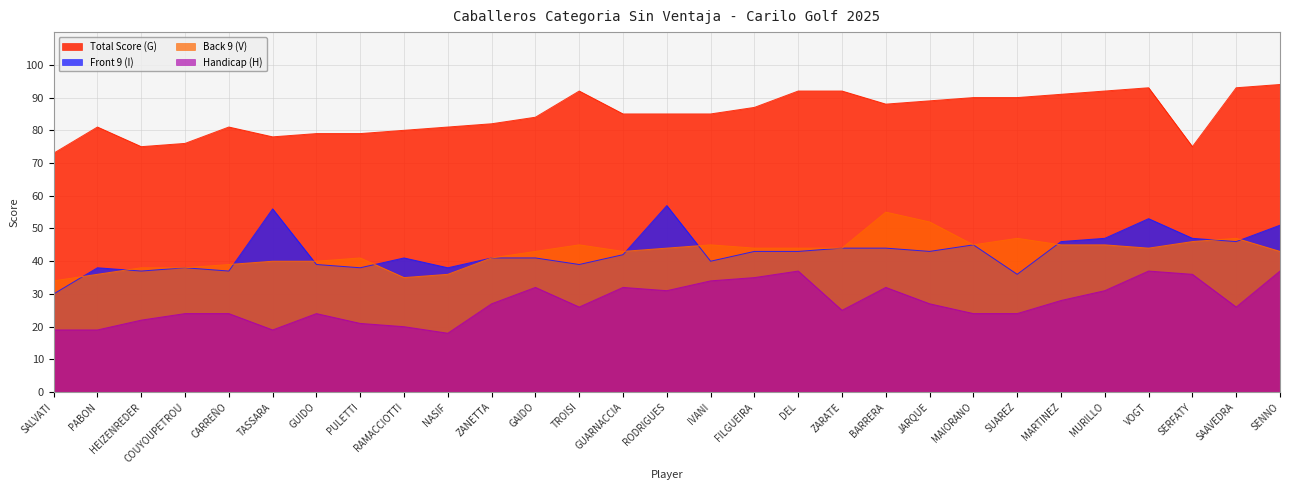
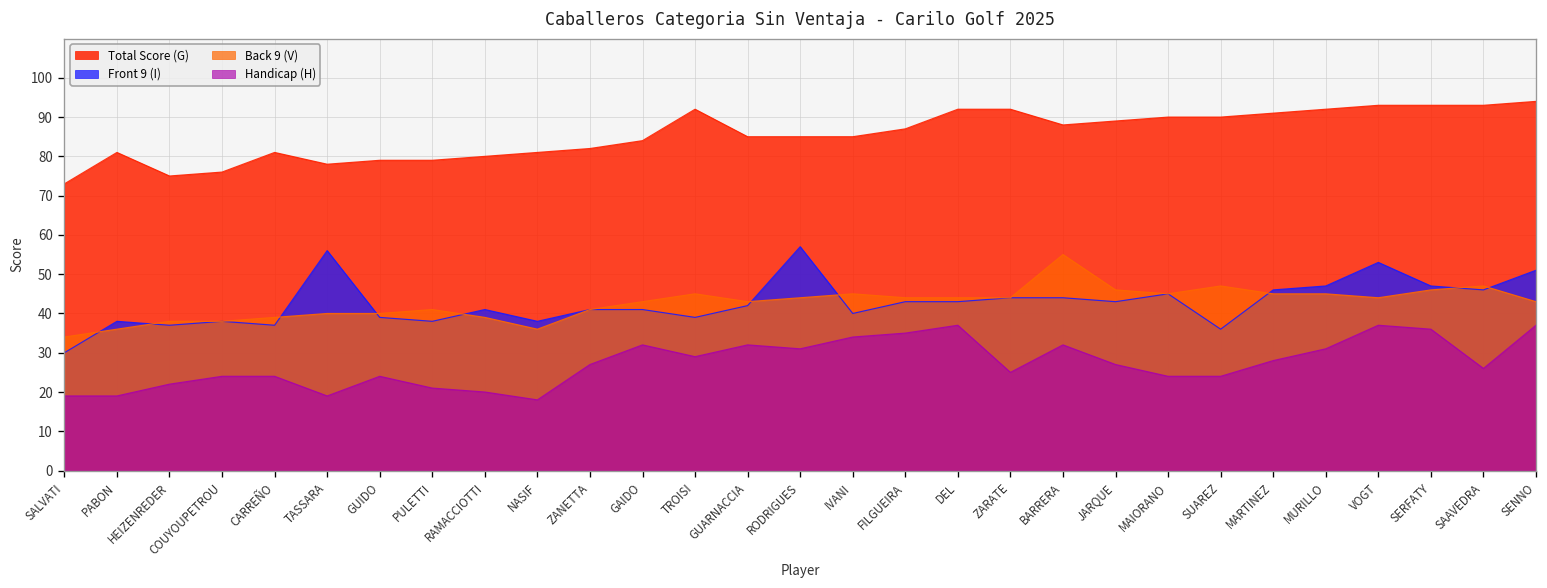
  {
    "Total Score (G)": {
      "SALVATI": 73,
      "PABON": 81,
      "HEIZENREDER": 75,
      "COUYOUPETROU": 76,
      "CARREÑO": 81,
      "TASSARA": 78,
      "GUIDO": 79,
      "PULETTI": 79,
      "RAMACCIOTTI": 80,
      "NASIF": 81,
      "ZANETTA": 82,
      "GAIDO": 84,
      "TROISI": 92,
      "GUARNACCIA": 85,
      "RODRIGUES": 85,
      "IVANI": 85,
      "FILGUEIRA": 87,
      "DEL": 92,
      "ZARATE": 92,
      "BARRERA": 88,
      "JARQUE": 89,
      "MAIORANO": 90,
      "SUAREZ": 90,
      "MARTINEZ": 91,
      "MURILLO": 92,
      "VOGT": 93,
-     "SERFATY": 75,
+     "SERFATY": 93,
      "SAAVEDRA": 93,
      "SENNO": 94
    },
    "Front 9 (I)": {
      "SALVATI": 30,
      "PABON": 38,
      "HEIZENREDER": 37,
      "CARREÑO": 37,
      "TASSARA": 56,
      "GUIDO": 39,
      "PULETTI": 38,
      "RAMACCIOTTI": 41,
      "NASIF": 38,
      "GAIDO": 41,
      "TROISI": 39,
      "GUARNACCIA": 42,
      "RODRIGUES": 57,
      "IVANI": 40,
      "FILGUEIRA": 43,
      "DEL": 43,
      "BARRERA": 44,
      "JARQUE": 43,
      "SUAREZ": 36,
      "MARTINEZ": 46,
      "MURILLO": 47,
      "VOGT": 53,
      "SERFATY": 47,
      "SAAVEDRA": 46,
      "SENNO": 51
    },
    "Back 9 (V)": {
      "SALVATI": 34,
      "PABON": 36,
      "HEIZENREDER": 38,
      "CARREÑO": 39,
      "TASSARA": 40,
      "GUIDO": 40,
      "PULETTI": 41,
-     "RAMACCIOTTI": 35,
+     "RAMACCIOTTI": 39,
      "NASIF": 36,
      "GAIDO": 43,
      "TROISI": 45,
      "GUARNACCIA": 43,
      "RODRIGUES": 44,
      "IVANI": 45,
      "FILGUEIRA": 44,
      "DEL": 44,
      "BARRERA": 55,
-     "JARQUE": 52,
+     "JARQUE": 46,
      "SUAREZ": 47,
      "MARTINEZ": 45,
      "MURILLO": 45,
      "VOGT": 44,
      "SERFATY": 46,
      "SAAVEDRA": 47,
      "SENNO": 43
    },
    "Handicap (H)": {
      "SALVATI": 19,
      "PABON": 19,
      "HEIZENREDER": 22,
      "COUYOUPETROU": 24,
      "CARREÑO": 24,
      "TASSARA": 19,
      "GUIDO": 24,
      "PULETTI": 21,
      "RAMACCIOTTI": 20,
      "NASIF": 18,
      "ZANETTA": 27,
      "GAIDO": 32,
-     "TROISI": 26,
+     "TROISI": 29,
      "GUARNACCIA": 32,
      "RODRIGUES": 31,
      "IVANI": 34,
      "FILGUEIRA": 35,
      "DEL": 37,
      "ZARATE": 25,
      "BARRERA": 32,
      "JARQUE": 27,
      "MAIORANO": 24,
      "SUAREZ": 24,
      "MARTINEZ": 28,
      "MURILLO": 31,
      "VOGT": 37,
      "SERFATY": 36,
      "SAAVEDRA": 26,
      "SENNO": 37
    }
  }
